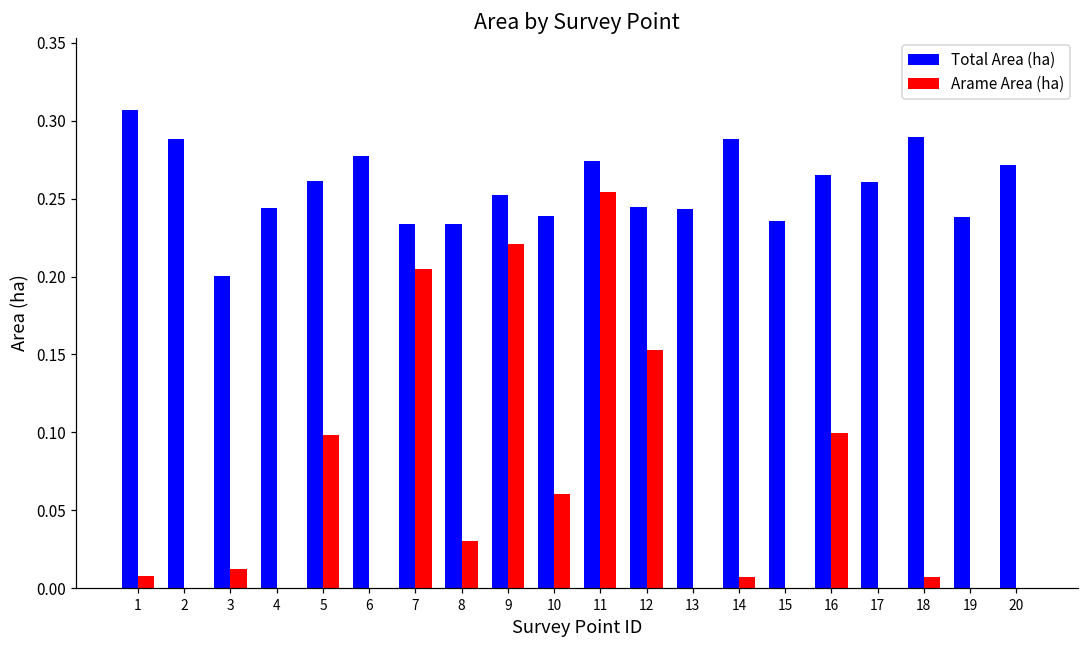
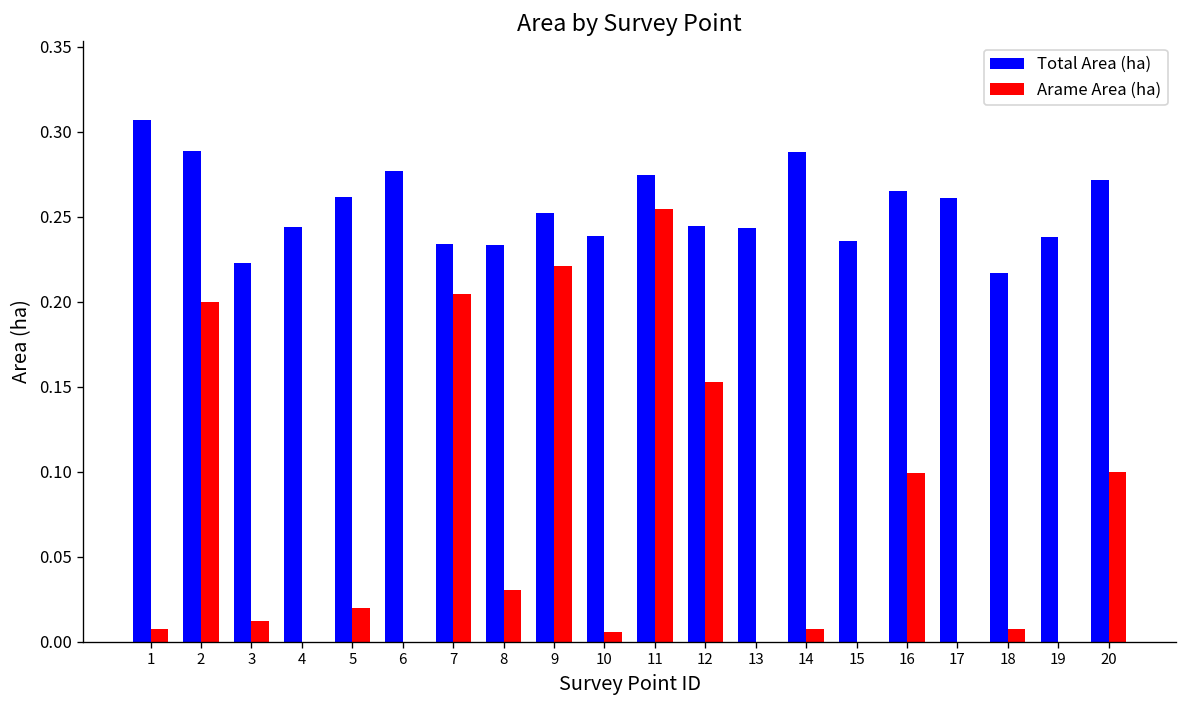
  {
    "Total Area (ha)": {
      "1": 0.307,
      "2": 0.289,
-     "3": 0.200,
+     "3": 0.223,
      "4": 0.244,
      "5": 0.261,
      "6": 0.277,
      "7": 0.234,
      "8": 0.233,
      "9": 0.252,
      "10": 0.239,
      "11": 0.274,
      "12": 0.245,
      "13": 0.243,
      "14": 0.288,
      "15": 0.235,
      "16": 0.265,
      "17": 0.261,
-     "18": 0.290,
+     "18": 0.217,
      "19": 0.238,
      "20": 0.272
    },
    "Arame Area (ha)": {
      "1": 0.008,
-     "2": 0.0,
+     "2": 0.2,
      "3": 0.012,
      "4": 0.000,
-     "5": 0.098,
+     "5": 0.020,
      "6": 0.000,
      "7": 0.205,
      "8": 0.030,
      "9": 0.221,
-     "10": 0.061,
+     "10": 0.006,
      "11": 0.254,
      "12": 0.153,
      "13": 0.000,
      "14": 0.007,
      "15": 0.000,
      "16": 0.099,
      "17": 0.000,
      "18": 0.007,
      "19": 0.000,
-     "20": 0.0
+     "20": 0.1
    }
  }
